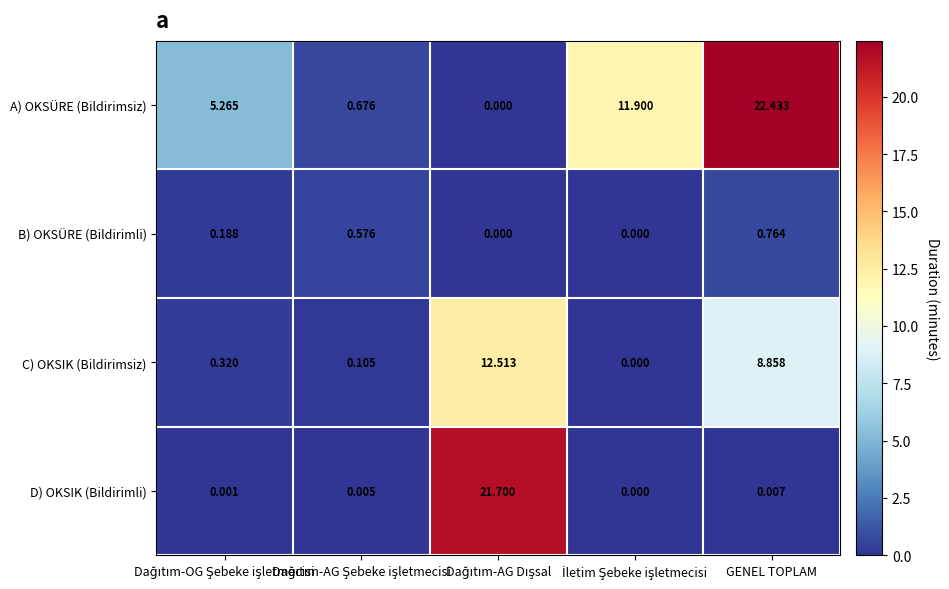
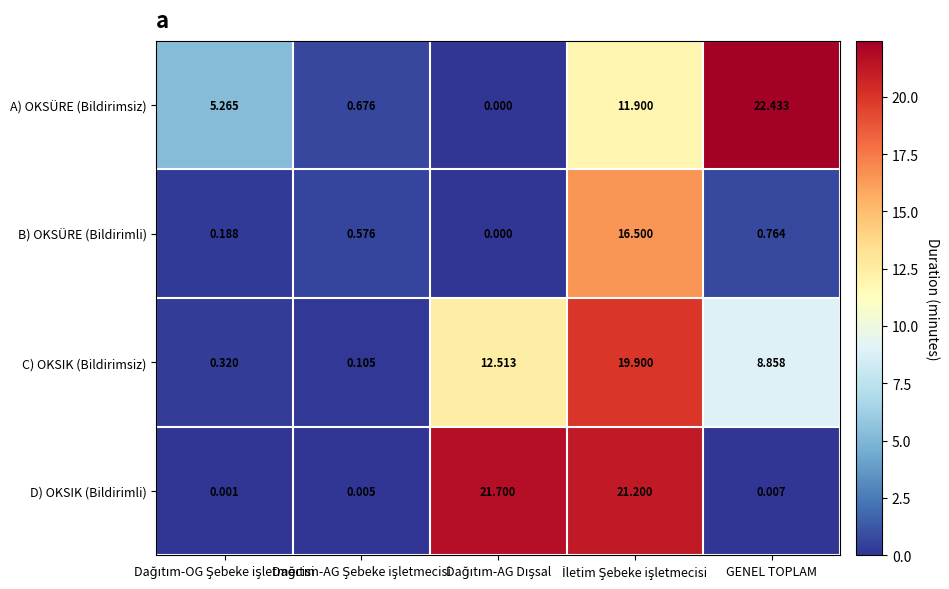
  {
    "A) OKSÜRE (Bildirimsiz)": {
      "Dağıtım-AG Dışsal": 0.000,
      "İletim Şebeke işletmecisi": 11.900,
      "GENEL TOPLAM": 22.433
    },
    "B) OKSÜRE (Bildirimli)": {
      "Dağıtım-AG Dışsal": 0.000,
-     "İletim Şebeke işletmecisi": 0.000,
+     "İletim Şebeke işletmecisi": 16.500,
      "GENEL TOPLAM": 0.764
    },
    "C) OKSIK (Bildirimsiz)": {
      "Dağıtım-AG Dışsal": 12.513,
-     "İletim Şebeke işletmecisi": 0.000,
+     "İletim Şebeke işletmecisi": 19.900,
      "GENEL TOPLAM": 8.858
    },
    "D) OKSIK (Bildirimli)": {
      "Dağıtım-AG Dışsal": 21.700,
-     "İletim Şebeke işletmecisi": 0.000,
+     "İletim Şebeke işletmecisi": 21.200,
      "GENEL TOPLAM": 0.007
    }
  }
